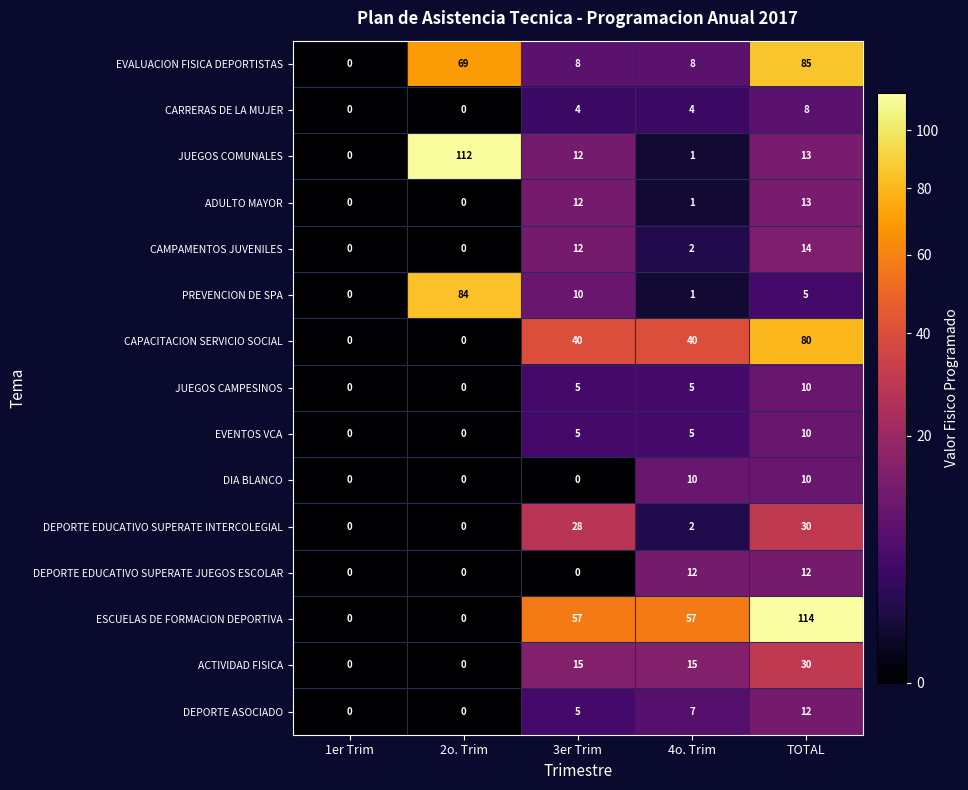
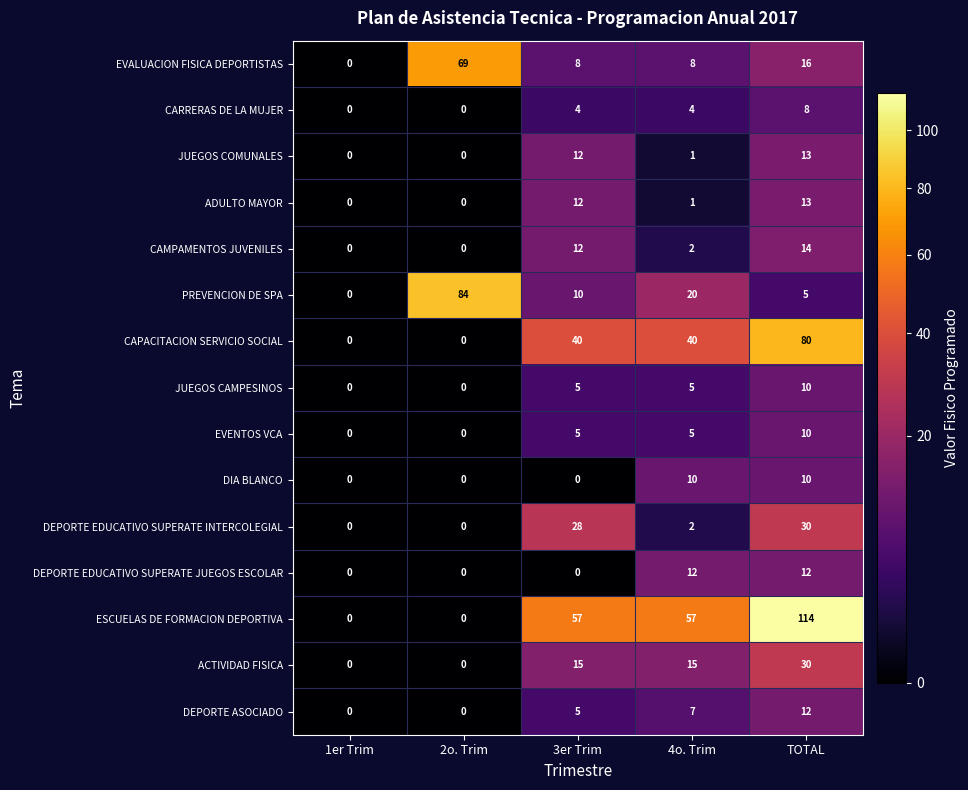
  {
    "EVALUACION FISICA DEPORTISTAS": {
      "1er Trim": 0,
      "2o. Trim": 69,
      "3er Trim": 8,
      "4o. Trim": 8,
-     "TOTAL": 85
+     "TOTAL": 16
    },
    "CARRERAS DE LA MUJER": {
      "1er Trim": 0,
      "2o. Trim": 0,
      "3er Trim": 4,
      "4o. Trim": 4,
      "TOTAL": 8
    },
    "JUEGOS COMUNALES": {
      "1er Trim": 0,
-     "2o. Trim": 112,
+     "2o. Trim": 0,
      "3er Trim": 12,
      "4o. Trim": 1,
      "TOTAL": 13
    },
    "ADULTO MAYOR": {
      "1er Trim": 0,
      "2o. Trim": 0,
      "3er Trim": 12,
      "4o. Trim": 1,
      "TOTAL": 13
    },
    "CAMPAMENTOS JUVENILES": {
      "1er Trim": 0,
      "2o. Trim": 0,
      "3er Trim": 12,
      "4o. Trim": 2,
      "TOTAL": 14
    },
    "PREVENCION DE SPA": {
      "1er Trim": 0,
      "2o. Trim": 84,
      "3er Trim": 10,
-     "4o. Trim": 1,
+     "4o. Trim": 20,
      "TOTAL": 5
    },
    "CAPACITACION SERVICIO SOCIAL": {
      "1er Trim": 0,
      "2o. Trim": 0,
      "3er Trim": 40,
      "4o. Trim": 40,
      "TOTAL": 80
    },
    "JUEGOS CAMPESINOS": {
      "1er Trim": 0,
      "2o. Trim": 0,
      "3er Trim": 5,
      "4o. Trim": 5,
      "TOTAL": 10
    },
    "EVENTOS VCA": {
      "1er Trim": 0,
      "2o. Trim": 0,
      "3er Trim": 5,
      "4o. Trim": 5,
      "TOTAL": 10
    },
    "DIA BLANCO": {
      "1er Trim": 0,
      "2o. Trim": 0,
      "3er Trim": 0,
      "4o. Trim": 10,
      "TOTAL": 10
    },
    "DEPORTE EDUCATIVO SUPERATE INTERCOLEGIAL": {
      "1er Trim": 0,
      "2o. Trim": 0,
      "3er Trim": 28,
      "4o. Trim": 2,
      "TOTAL": 30
    },
    "DEPORTE EDUCATIVO SUPERATE JUEGOS ESCOLAR": {
      "1er Trim": 0,
      "2o. Trim": 0,
      "3er Trim": 0,
      "4o. Trim": 12,
      "TOTAL": 12
    },
    "ESCUELAS DE FORMACION DEPORTIVA": {
      "1er Trim": 0,
      "2o. Trim": 0,
      "3er Trim": 57,
      "4o. Trim": 57,
      "TOTAL": 114
    },
    "ACTIVIDAD FISICA": {
      "1er Trim": 0,
      "2o. Trim": 0,
      "3er Trim": 15,
      "4o. Trim": 15,
      "TOTAL": 30
    },
    "DEPORTE ASOCIADO": {
      "1er Trim": 0,
      "2o. Trim": 0,
      "3er Trim": 5,
      "4o. Trim": 7,
      "TOTAL": 12
    }
  }
